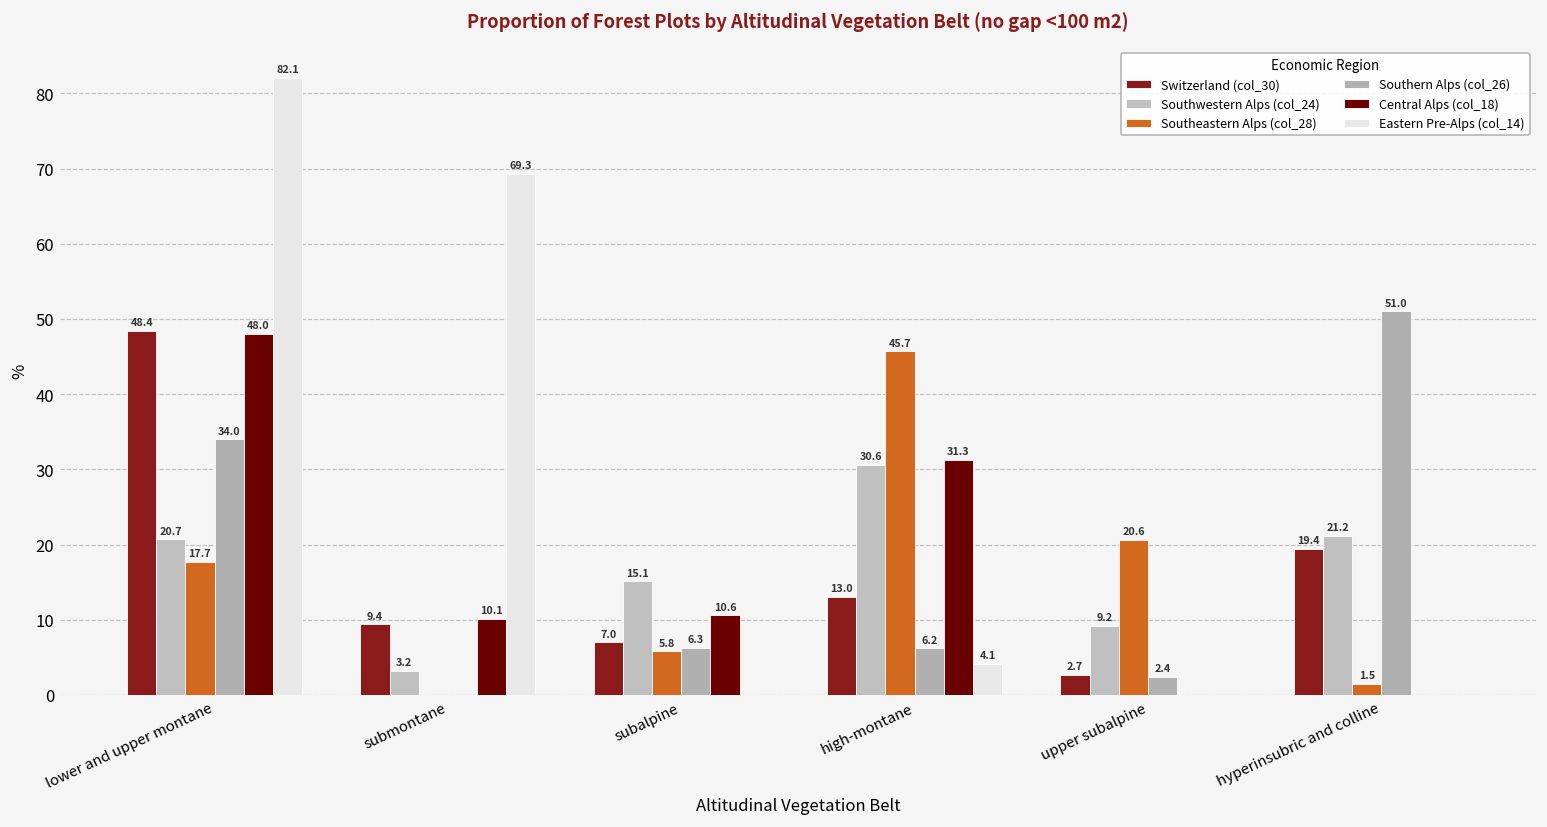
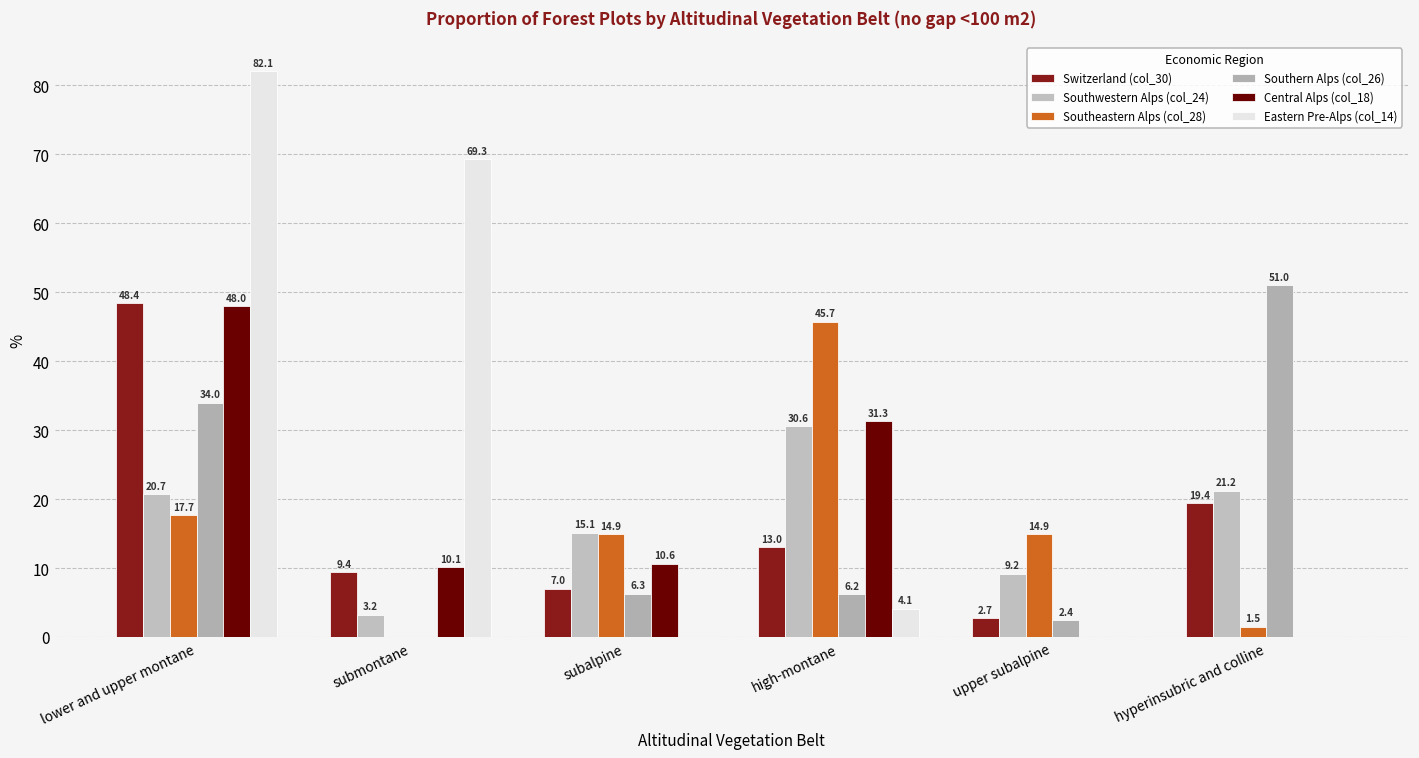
  {
    "Southeastern Alps (col_28)": {
      "lower and upper montane": 17.7,
-     "subalpine": 5.8,
+     "subalpine": 14.9,
      "high-montane": 45.7,
-     "upper subalpine": 20.6,
+     "upper subalpine": 14.9,
      "hyperinsubric and colline": 1.5
    },
    "Eastern Pre-Alps (col_14)": {
      "lower and upper montane": 82.1,
      "submontane": 69.3,
      "high-montane": 4.1
    }
  }
